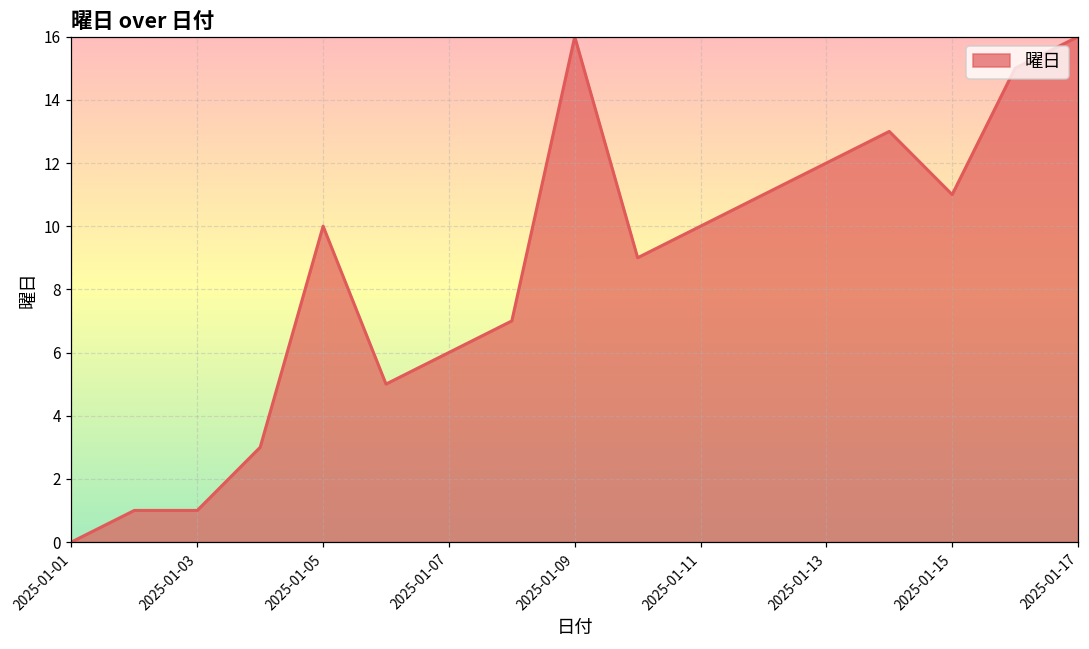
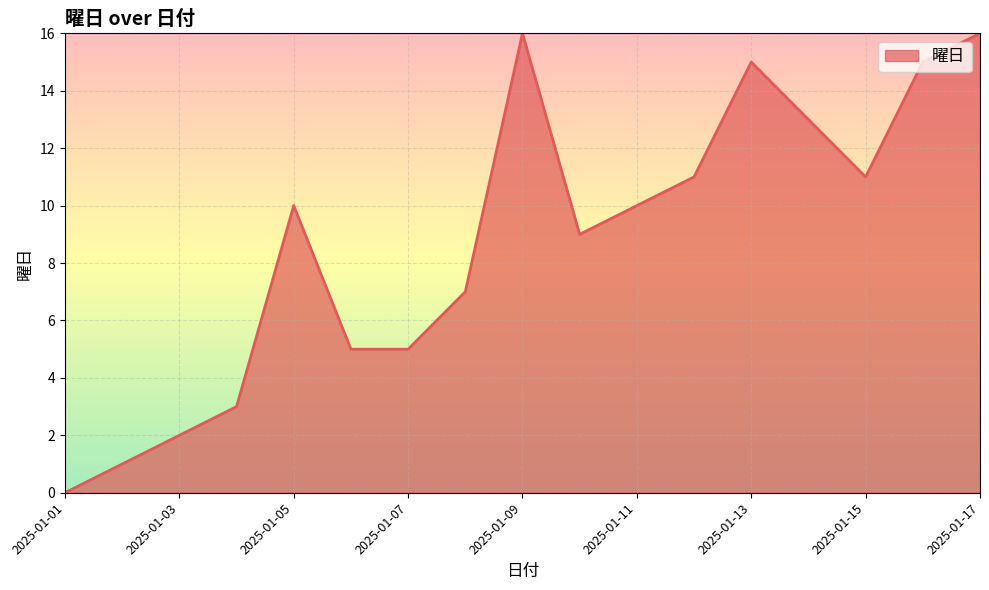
  {
    "2025-01-01": 0.0,
-   "2025-01-03": 1.0,
+   "2025-01-03": 2.0,
    "2025-01-05": 10.0,
-   "2025-01-07": 6.0,
+   "2025-01-07": 5.0,
    "2025-01-09": 16.0,
    "2025-01-11": 10.0,
-   "2025-01-13": 12.0,
+   "2025-01-13": 15.0,
    "2025-01-15": 11.0,
    "2025-01-17": 16.0
  }
